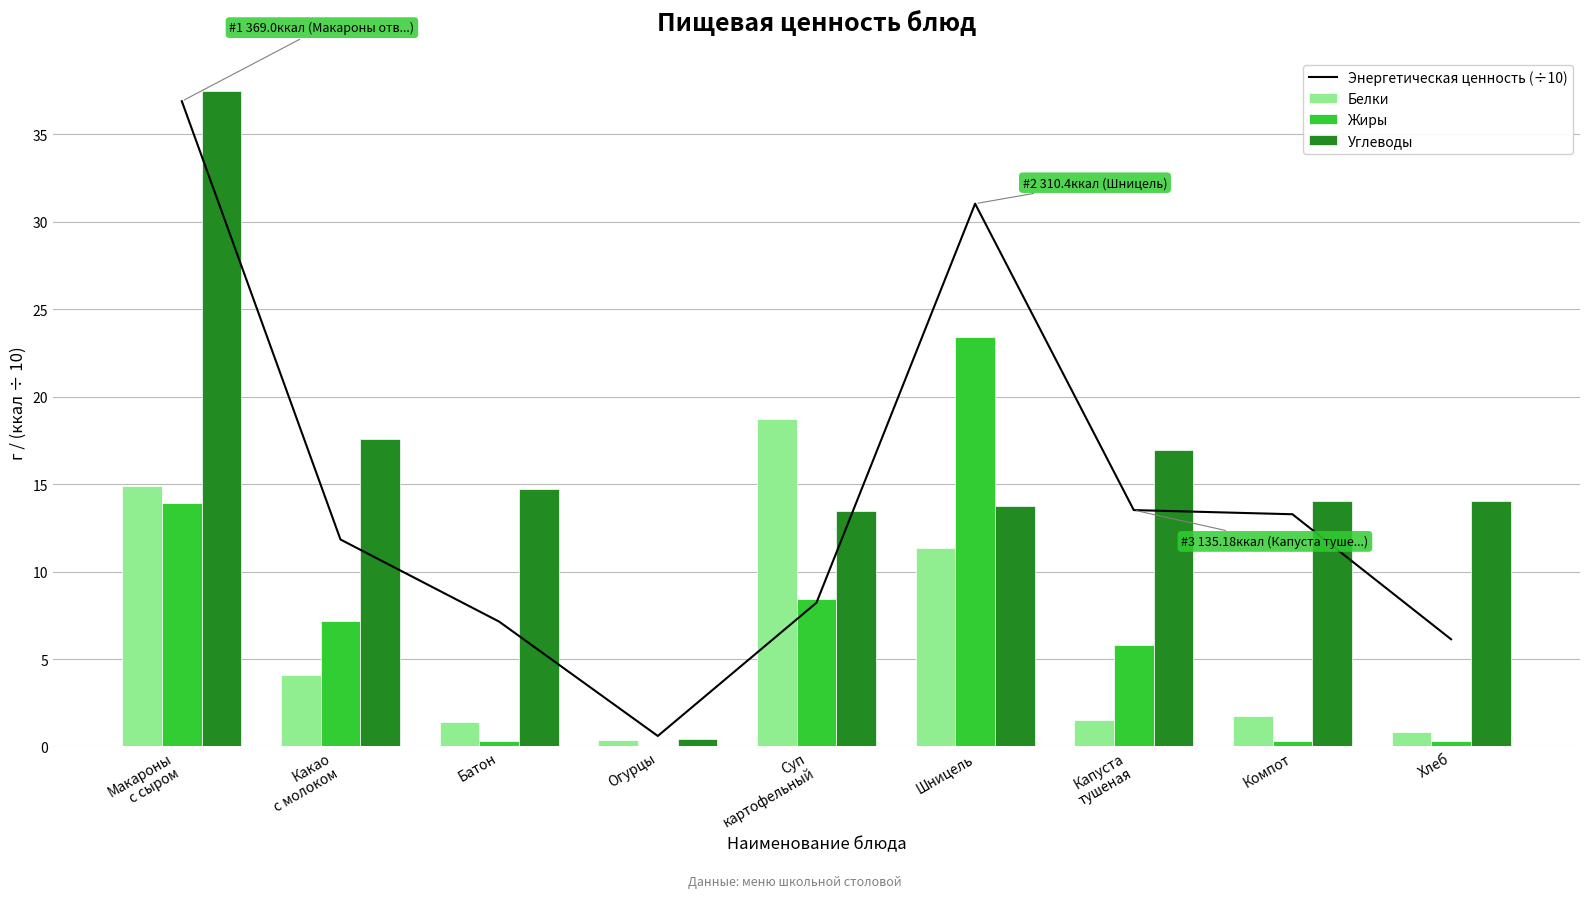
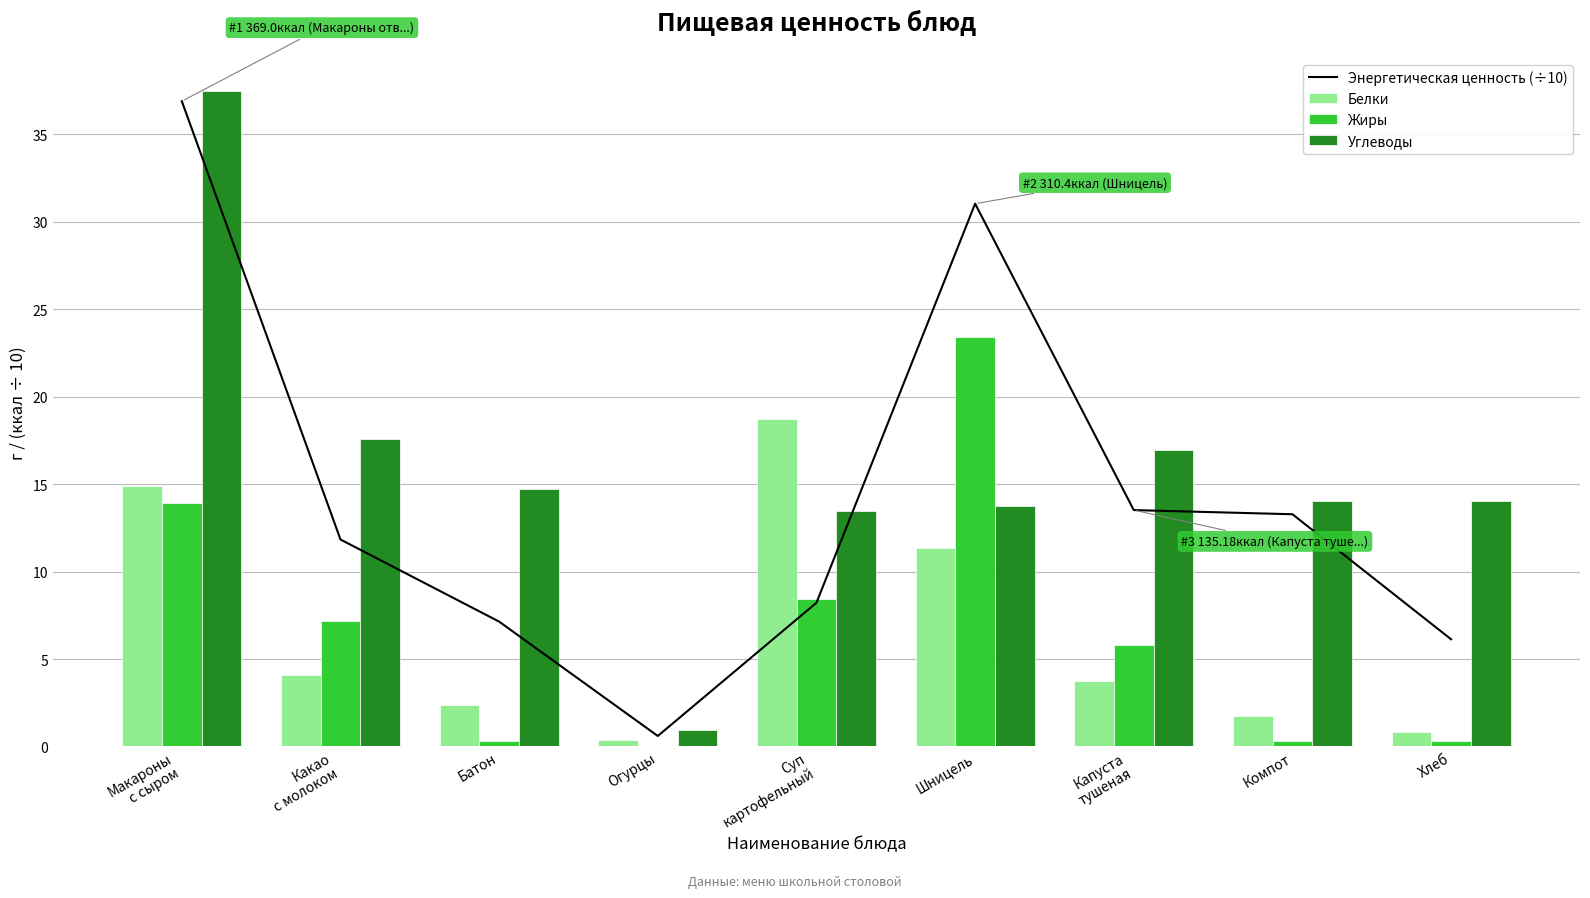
  {
    "Белки": {
      "Макароны с сыром": 14.9,
      "Какао с молоком": 4.1,
-     "Батон": 1.4,
+     "Батон": 2.4,
      "Огурцы": 0.4,
      "Суп картофельный": 18.7,
      "Шницель": 11.3,
-     "Капуста тушеная": 1.5,
+     "Капуста тушеная": 3.8,
      "Компот": 1.8,
      "Хлеб": 0.8
    },
    "Энергетическая ценность (÷10)": {
      "Макароны с сыром": 36.9,
      "Какао с молоком": 11.8,
      "Батон": 7.1,
      "Огурцы": 0.6,
      "Суп картофельный": 8.2,
      "Капуста тушеная": 13.5,
      "Хлеб": 6.1
    },
    "Жиры": {
      "Макароны с сыром": 13.9,
      "Какао с молоком": 7.2,
      "Батон": 0.3,
      "Суп картофельный": 8.4,
      "Шницель": 23.4,
      "Капуста тушеная": 5.8,
      "Компот": 0.3,
      "Хлеб": 0.3
    },
    "Углеводы": {
      "Какао с молоком": 17.6,
      "Батон": 14.7,
-     "Огурцы": 0.4,
+     "Огурцы": 1.0,
      "Суп картофельный": 13.5,
      "Шницель": 13.8,
      "Капуста тушеная": 17.0,
      "Компот": 14.0,
      "Хлеб": 14.0
    }
  }
